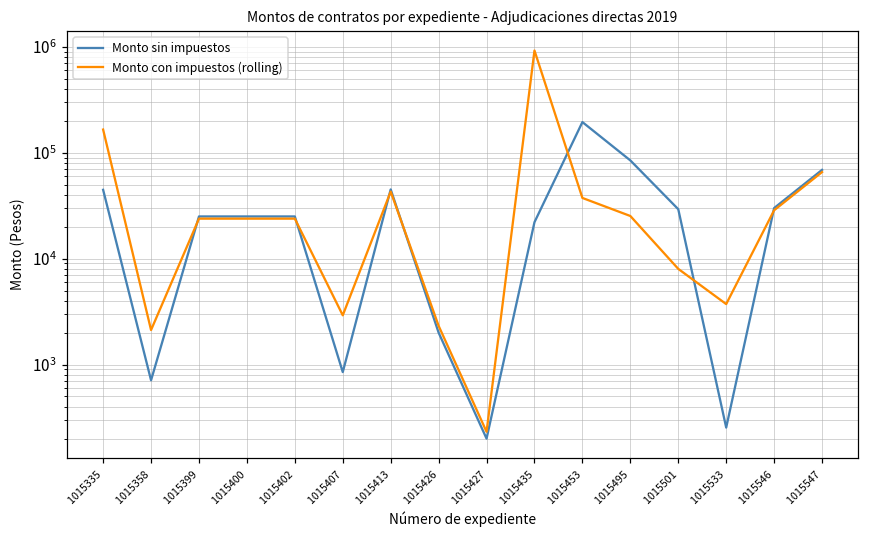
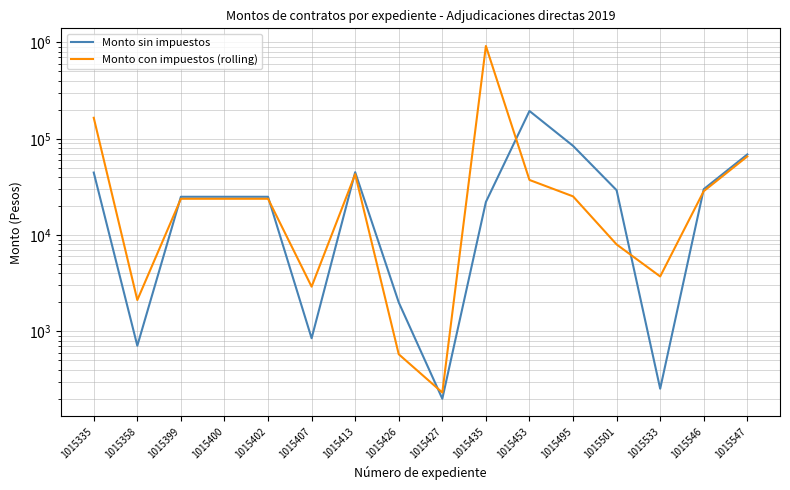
  {
    "Monto sin impuestos": {
      "1015335": 40000,
      "1015358": 700,
      "1015407": 800,
      "1015426": 2000,
      "1015427": 200,
      "1015435": 22000,
      "1015453": 190000,
      "1015495": 80000,
      "1015501": 29000,
      "1015533": 250
    },
    "Monto con impuestos (rolling)": {
      "1015335": 170000,
      "1015358": 2100,
      "1015407": 2900,
-     "1015426": 2300,
+     "1015426": 600,
      "1015427": 230,
      "1015435": 900000,
      "1015453": 37000,
      "1015495": 25000,
      "1015501": 8000,
      "1015533": 3700
    }
  }
